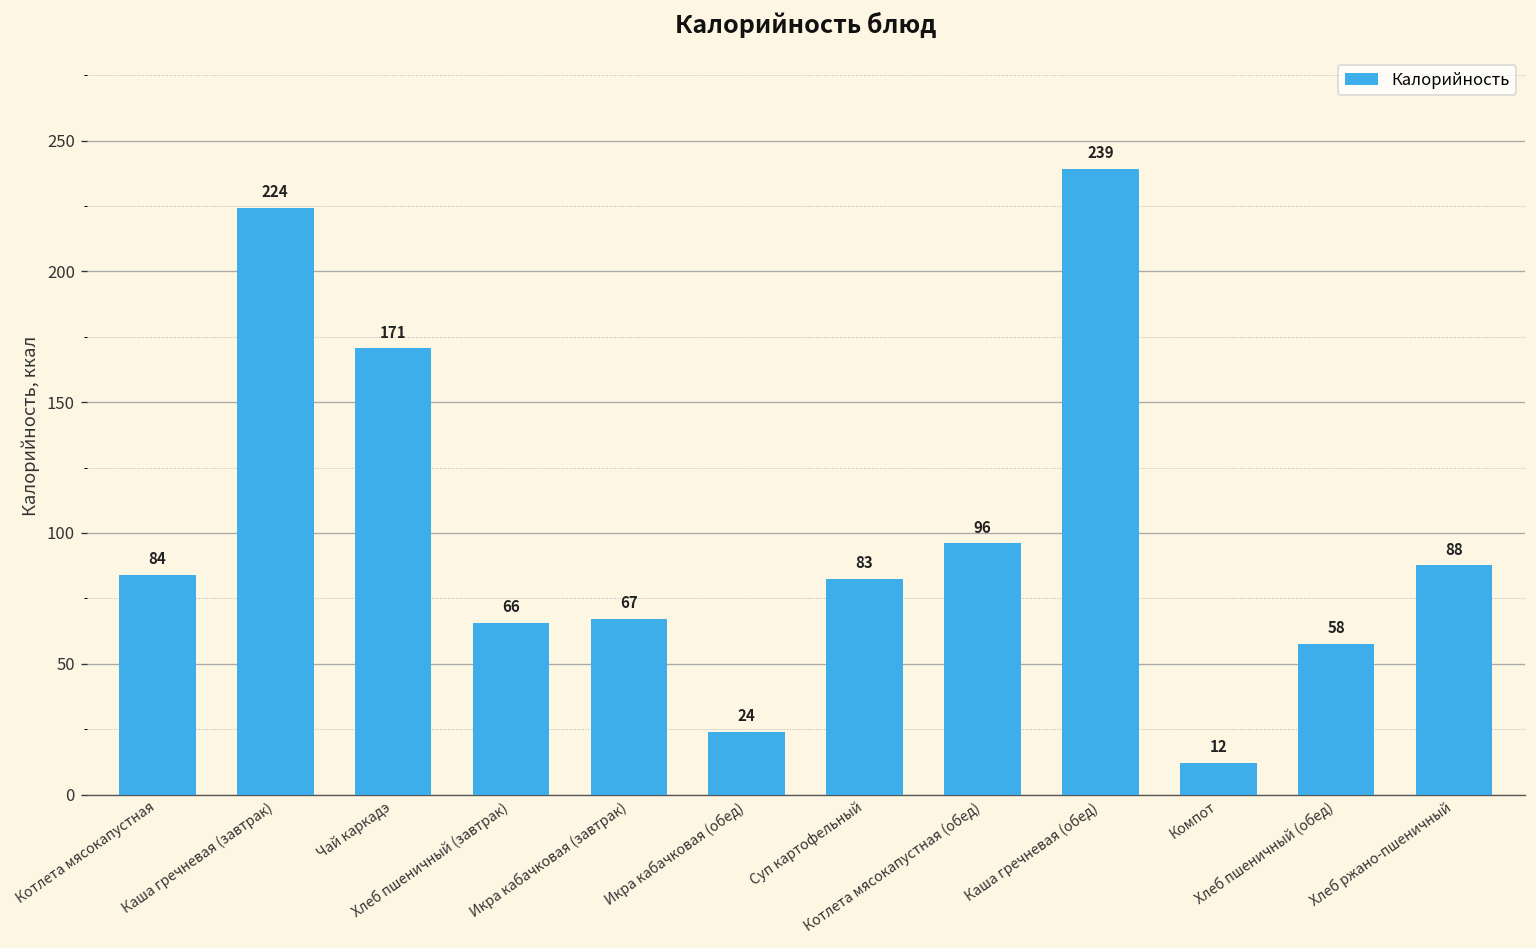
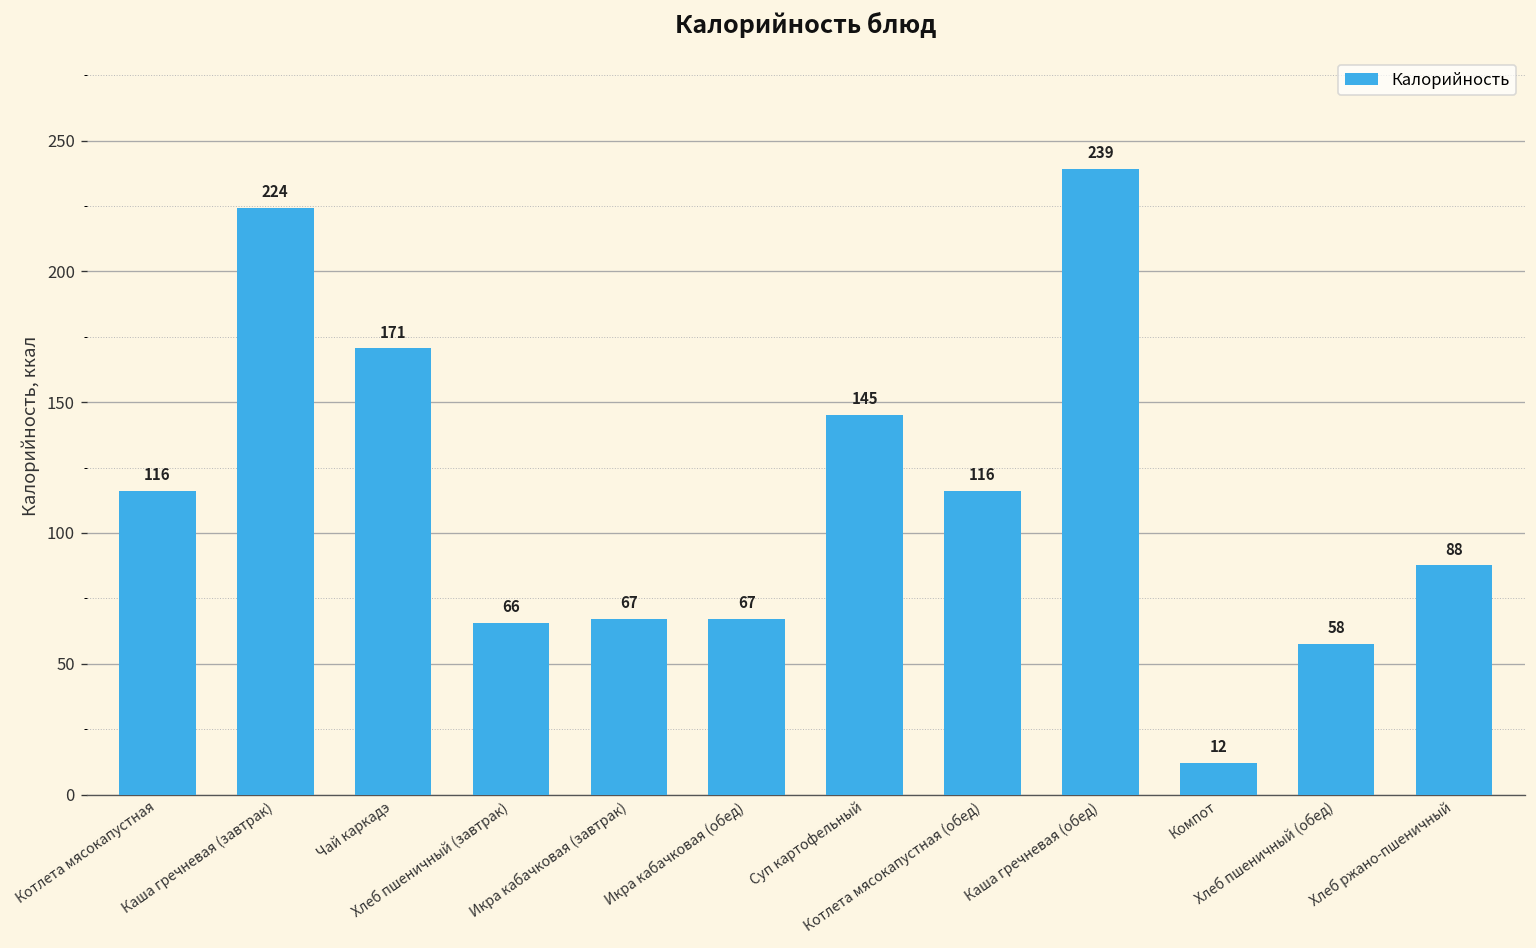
  {
-   "Котлета мясокапустная": 84,
+   "Котлета мясокапустная": 116,
    "Каша гречневая (завтрак)": 224,
    "Чай каркадэ": 171,
    "Хлеб пшеничный (завтрак)": 66,
    "Икра кабачковая (завтрак)": 67,
-   "Икра кабачковая (обед)": 24,
-   "Суп картофельный": 83,
-   "Котлета мясокапустная (обед)": 96,
+   "Икра кабачковая (обед)": 67,
+   "Суп картофельный": 145,
+   "Котлета мясокапустная (обед)": 116,
    "Каша гречневая (обед)": 239,
    "Компот": 12,
    "Хлеб пшеничный (обед)": 58,
    "Хлеб ржано-пшеничный": 88
  }
